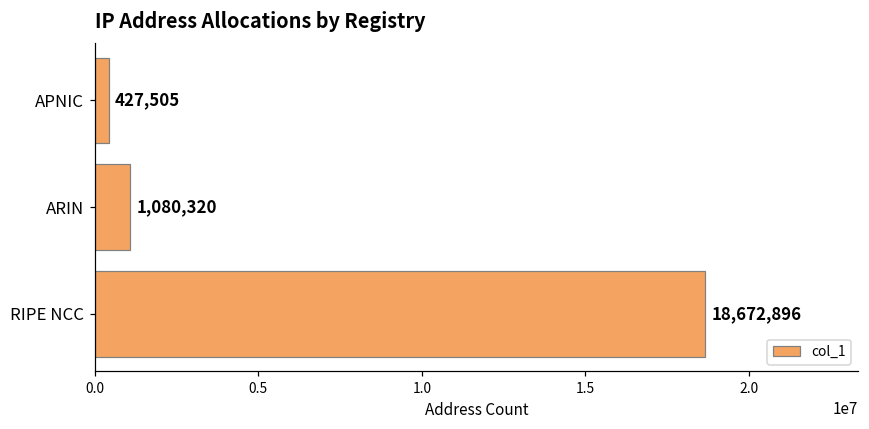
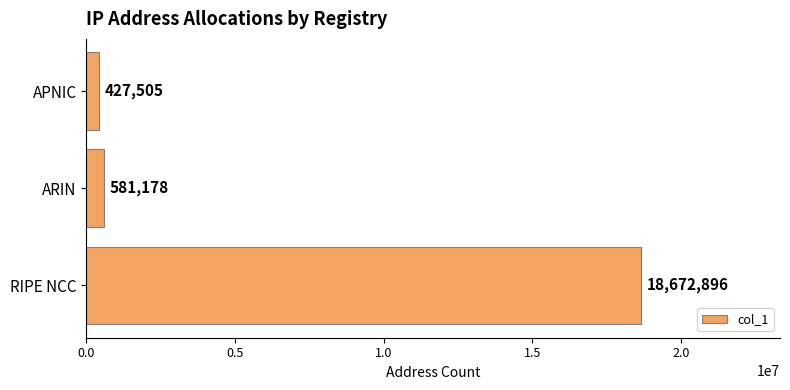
  {
    "APNIC": "427,505",
-   "ARIN": "1,080,320",
+   "ARIN": "581,178",
    "RIPE NCC": "18,672,896"
  }
